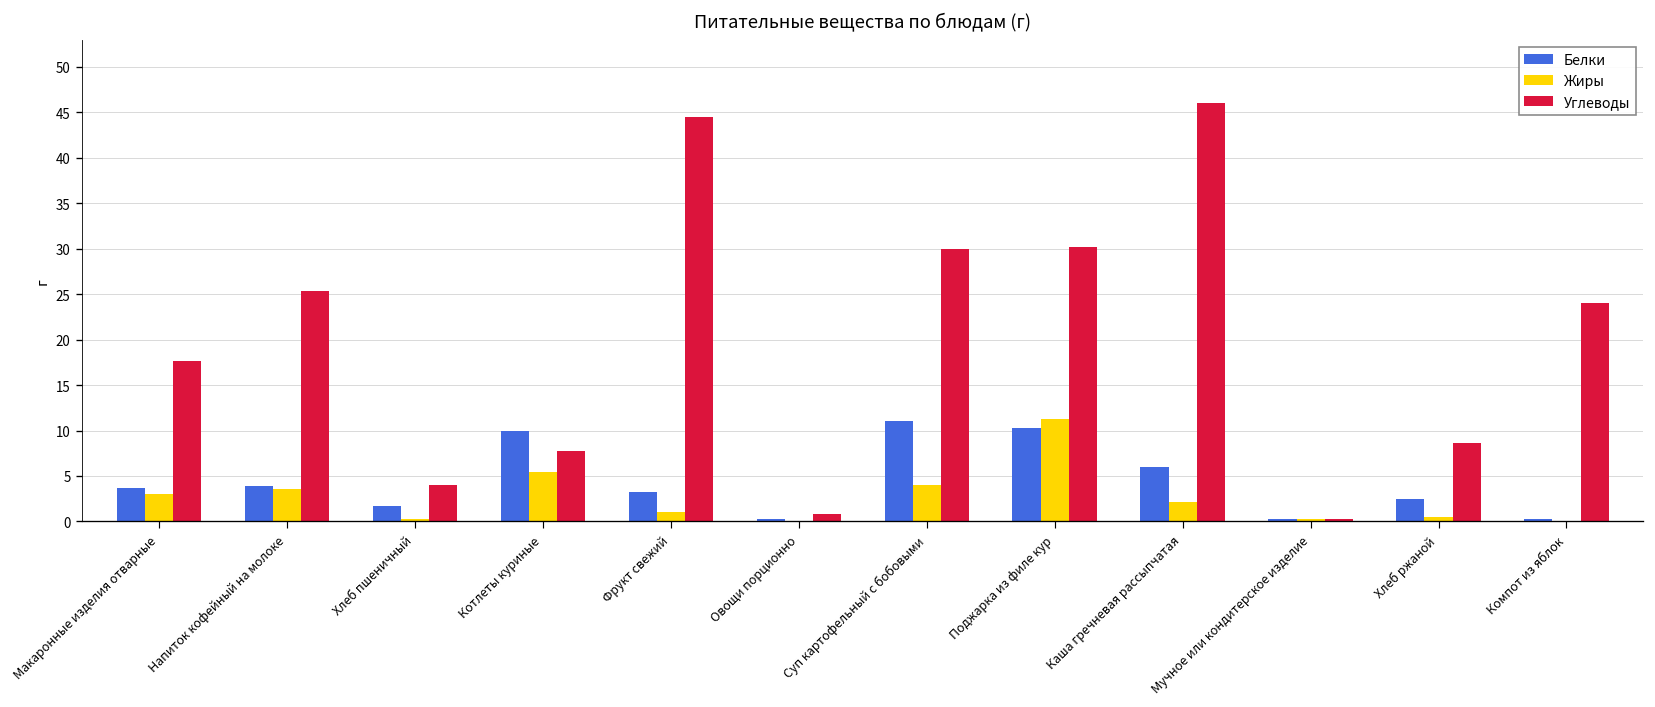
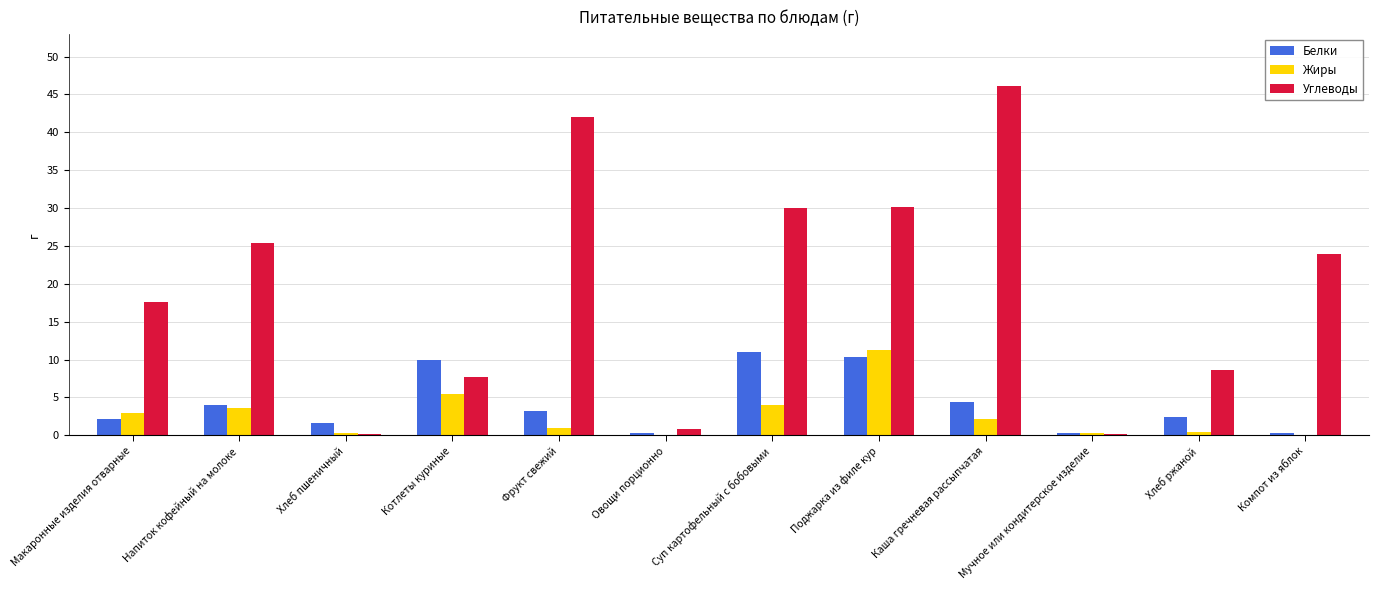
  {
    "Белки": {
-     "Макаронные изделия отварные": 4,
+     "Макаронные изделия отварные": 2,
      "Напиток кофейный на молоке": 4,
      "Хлеб пшеничный": 2,
      "Котлеты куриные": 10,
      "Фрукт свежий": 3,
      "Суп картофельный с бобовыми": 11,
      "Поджарка из филе кур": 10,
-     "Каша гречневая рассыпчатая": 6,
+     "Каша гречневая рассыпчатая": 4,
      "Хлеб ржаной": 2
    },
    "Жиры": {
      "Макаронные изделия отварные": 3,
      "Напиток кофейный на молоке": 4,
      "Котлеты куриные": 5,
      "Фрукт свежий": 1,
      "Овощи порционно": 0,
      "Суп картофельный с бобовыми": 4,
      "Поджарка из филе кур": 11,
      "Каша гречневая рассыпчатая": 2,
      "Хлеб ржаной": 0,
      "Компот из яблок": 0
    },
    "Углеводы": {
      "Макаронные изделия отварные": 18,
      "Напиток кофейный на молоке": 25,
-     "Хлеб пшеничный": 4,
+     "Хлеб пшеничный": 0,
      "Котлеты куриные": 8,
-     "Фрукт свежий": 45,
+     "Фрукт свежий": 42,
      "Овощи порционно": 1,
      "Суп картофельный с бобовыми": 30,
      "Поджарка из филе кур": 30,
      "Каша гречневая рассыпчатая": 46,
      "Хлеб ржаной": 9,
      "Компот из яблок": 24
    }
  }
